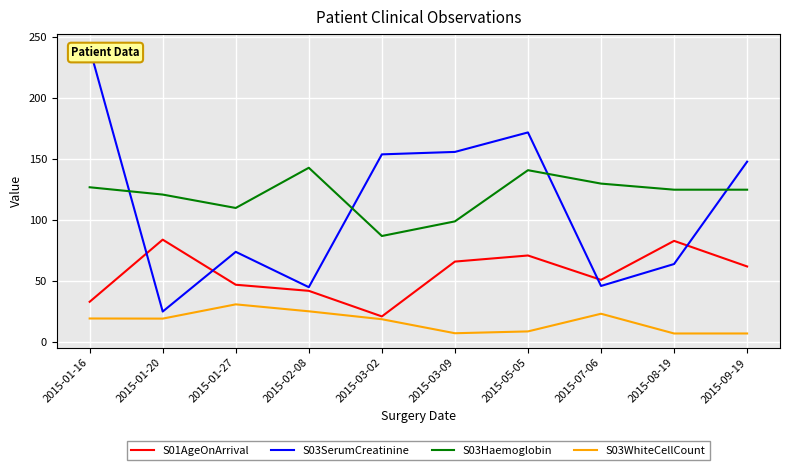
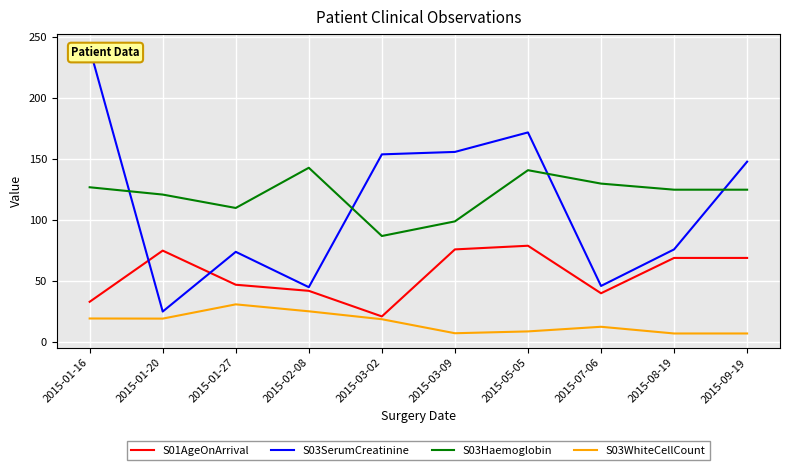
  {
    "S01AgeOnArrival": {
      "2015-01-16": 33,
-     "2015-01-20": 84,
+     "2015-01-20": 75,
      "2015-01-27": 47,
      "2015-02-08": 42,
      "2015-03-02": 21,
-     "2015-03-09": 66,
-     "2015-05-05": 71,
-     "2015-07-06": 51,
-     "2015-08-19": 83,
-     "2015-09-19": 62
+     "2015-03-09": 76,
+     "2015-05-05": 79,
+     "2015-07-06": 40,
+     "2015-08-19": 69,
+     "2015-09-19": 69
    },
    "S03SerumCreatinine": {
      "2015-01-20": 25,
      "2015-01-27": 74,
      "2015-02-08": 45,
      "2015-03-02": 154,
      "2015-03-09": 156,
      "2015-05-05": 172,
      "2015-07-06": 46,
-     "2015-08-19": 64,
+     "2015-08-19": 76,
      "2015-09-19": 148
    },
    "S03Haemoglobin": {
      "2015-01-16": 127,
      "2015-01-20": 121,
      "2015-01-27": 110,
      "2015-02-08": 143,
      "2015-03-02": 87,
      "2015-03-09": 99,
      "2015-05-05": 141,
      "2015-07-06": 130,
      "2015-08-19": 125,
      "2015-09-19": 125
    },
    "S03WhiteCellCount": {
      "2015-01-16": 19,
      "2015-01-20": 19,
      "2015-01-27": 31,
      "2015-02-08": 25,
      "2015-03-02": 19,
      "2015-03-09": 7,
      "2015-05-05": 9,
-     "2015-07-06": 23,
+     "2015-07-06": 13,
      "2015-08-19": 7,
      "2015-09-19": 7
    }
  }
